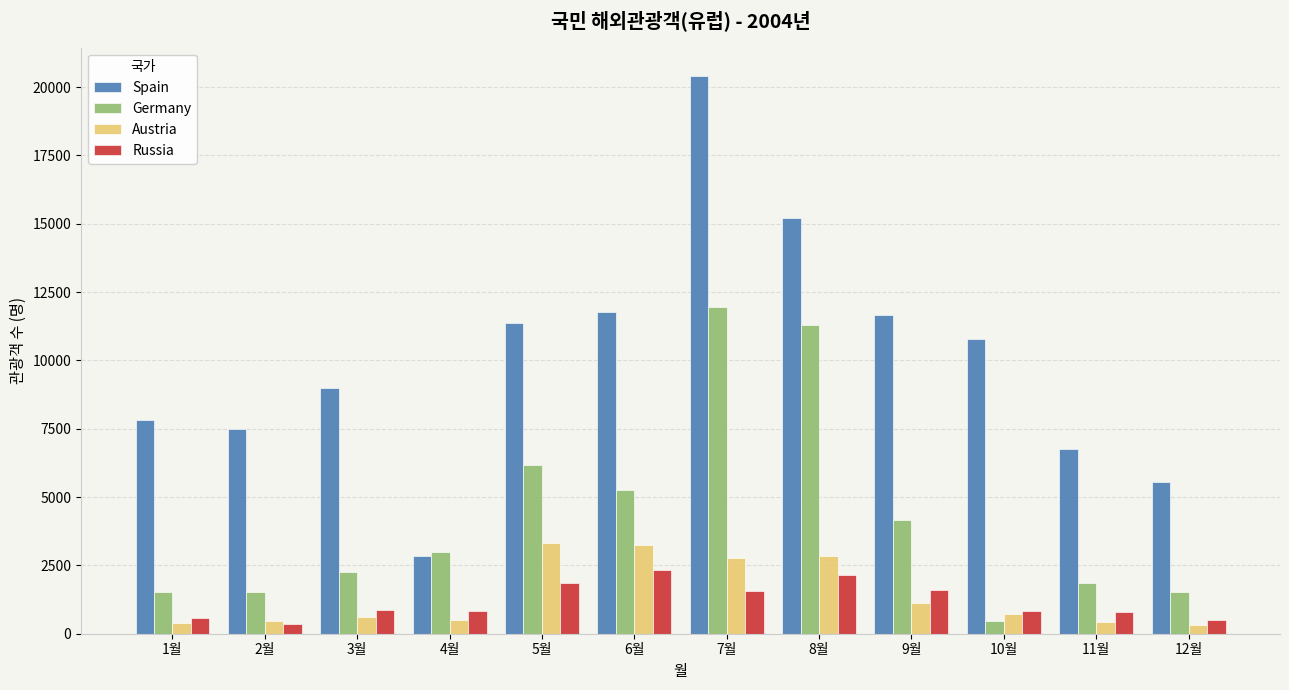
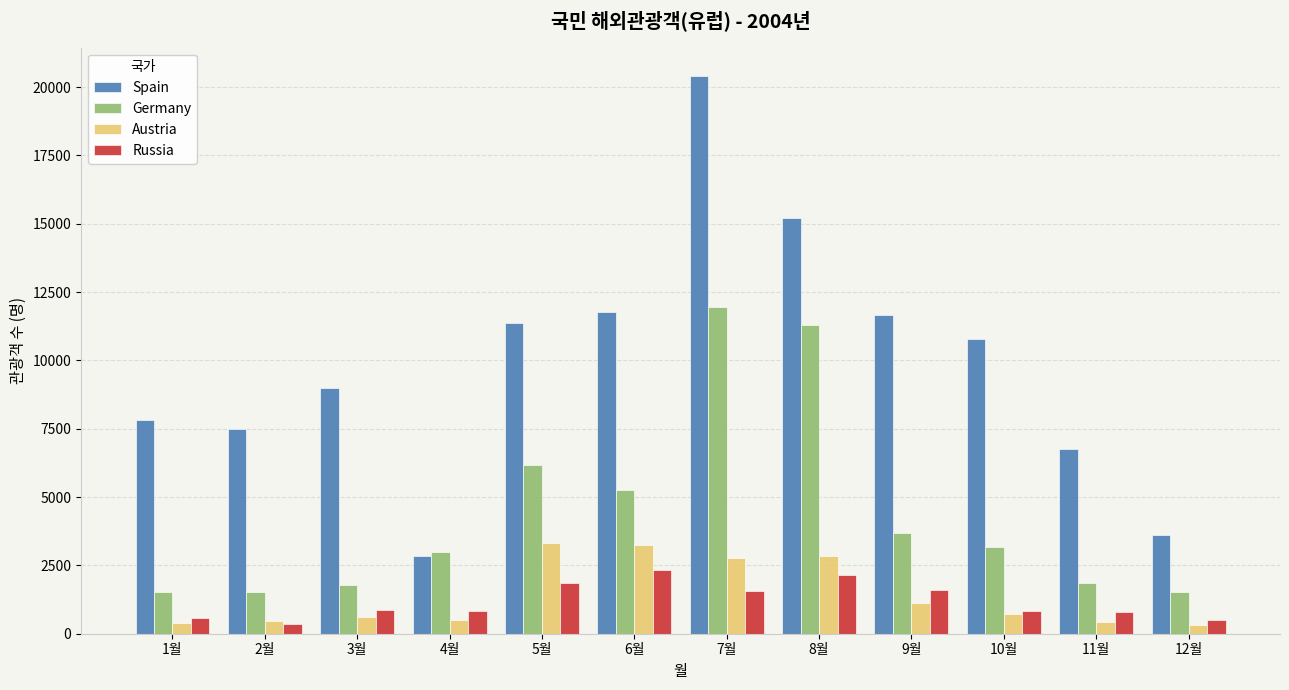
  {
    "Spain": {
      "1월": 7800,
      "2월": 7500,
      "3월": 9000,
      "4월": 2800,
      "5월": 11400,
      "6월": 11800,
      "7월": 20400,
      "8월": 15200,
      "9월": 11700,
      "10월": 10800,
      "11월": 6800,
-     "12월": 5600
+     "12월": 3600
    },
    "Germany": {
      "1월": 1500,
      "2월": 1500,
-     "3월": 2300,
+     "3월": 1800,
      "4월": 3000,
      "5월": 6200,
      "6월": 5200,
      "7월": 12000,
      "8월": 11300,
-     "9월": 4200,
-     "10월": 500,
+     "9월": 3700,
+     "10월": 3200,
      "11월": 1900,
      "12월": 1500
    },
    "Austria": {
      "1월": 400,
      "2월": 400,
      "3월": 600,
      "4월": 500,
      "5월": 3300,
      "6월": 3200,
      "7월": 2800,
      "8월": 2800,
      "9월": 1100,
      "10월": 700,
      "11월": 400,
      "12월": 300
    },
    "Russia": {
      "1월": 600,
      "2월": 400,
      "3월": 900,
      "4월": 800,
      "5월": 1800,
      "6월": 2300,
      "7월": 1600,
      "8월": 2100,
      "9월": 1600,
      "10월": 800,
      "11월": 800,
      "12월": 500
    }
  }
